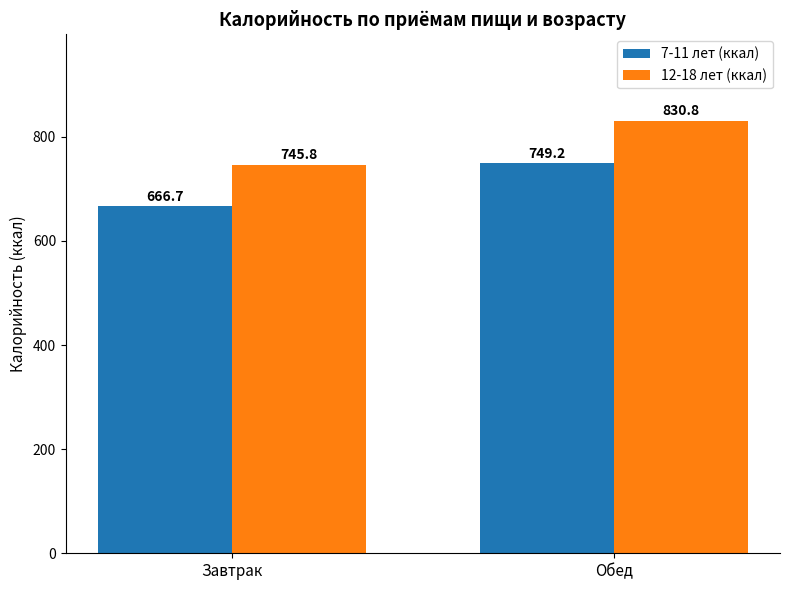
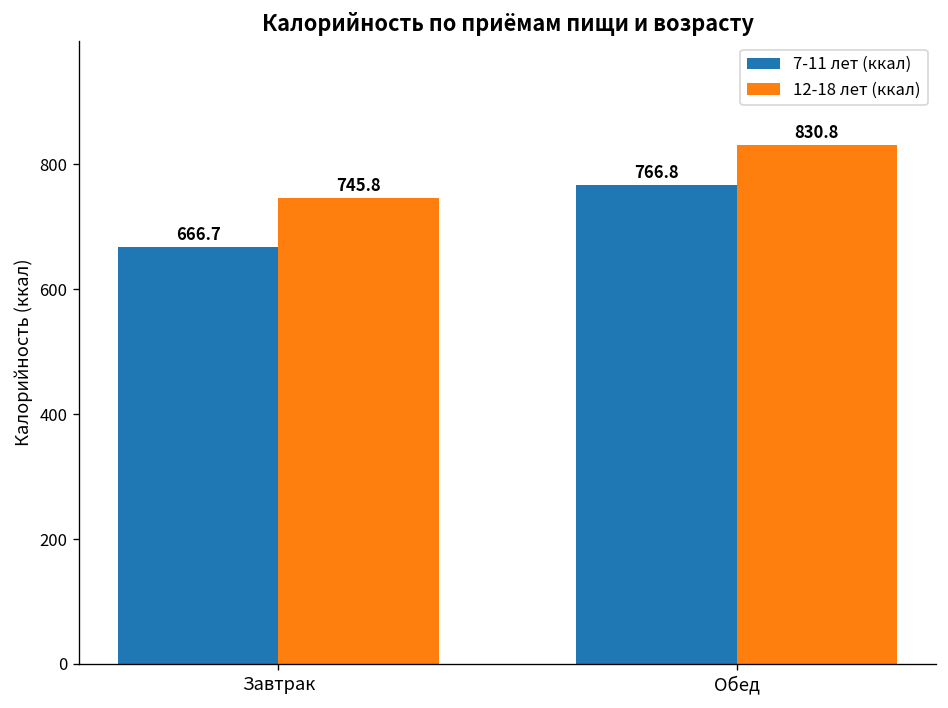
  {
    "7-11 лет (ккал)": {
      "Завтрак": 666.7,
-     "Обед": 749.2
+     "Обед": 766.8
    },
    "12-18 лет (ккал)": {
      "Завтрак": 745.8,
      "Обед": 830.8
    }
  }
